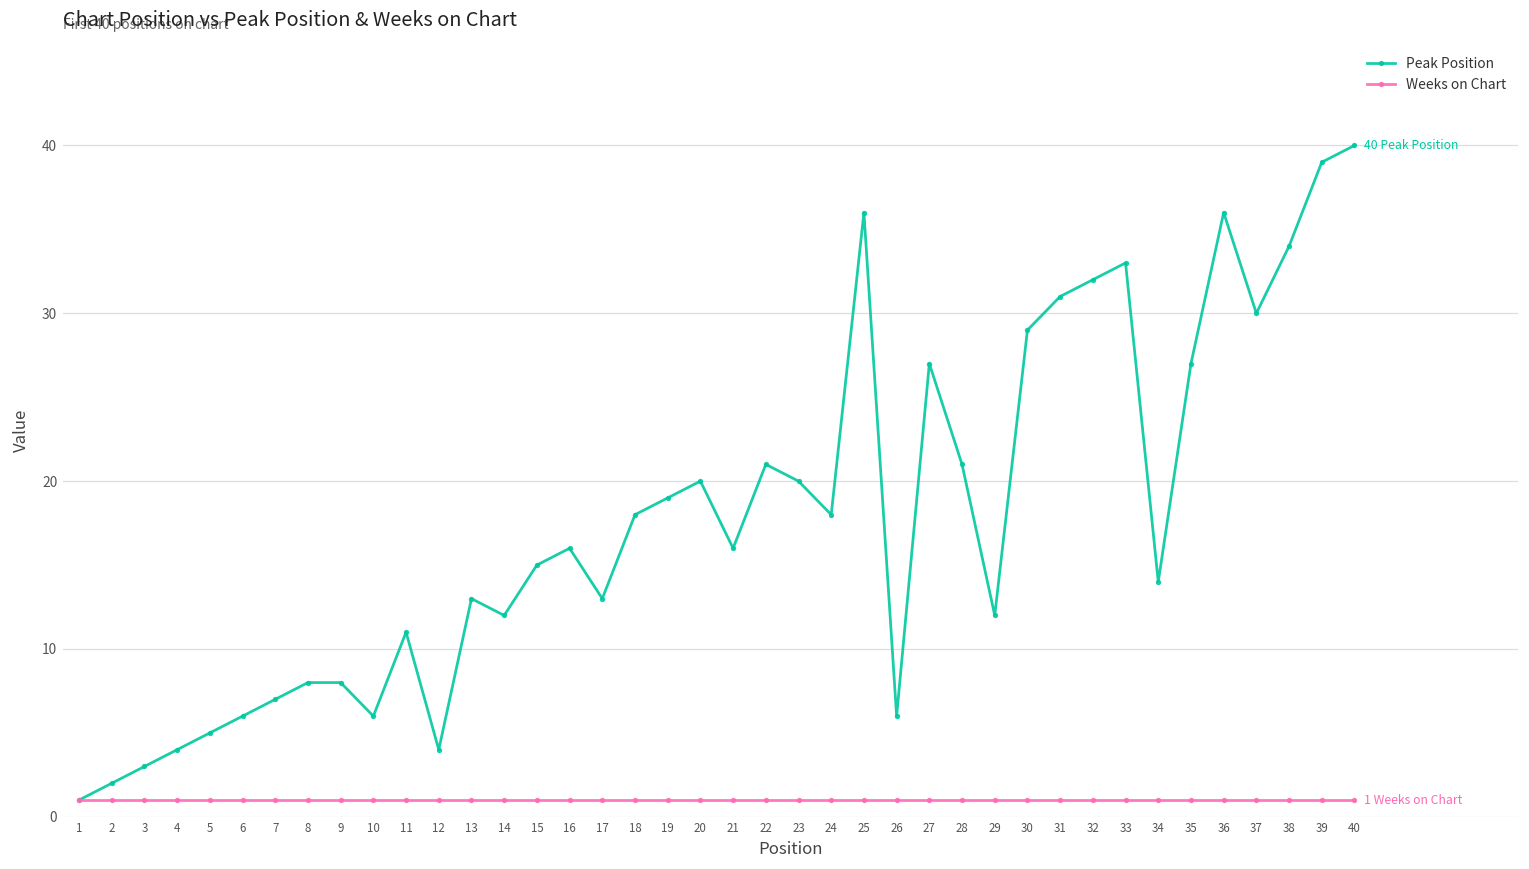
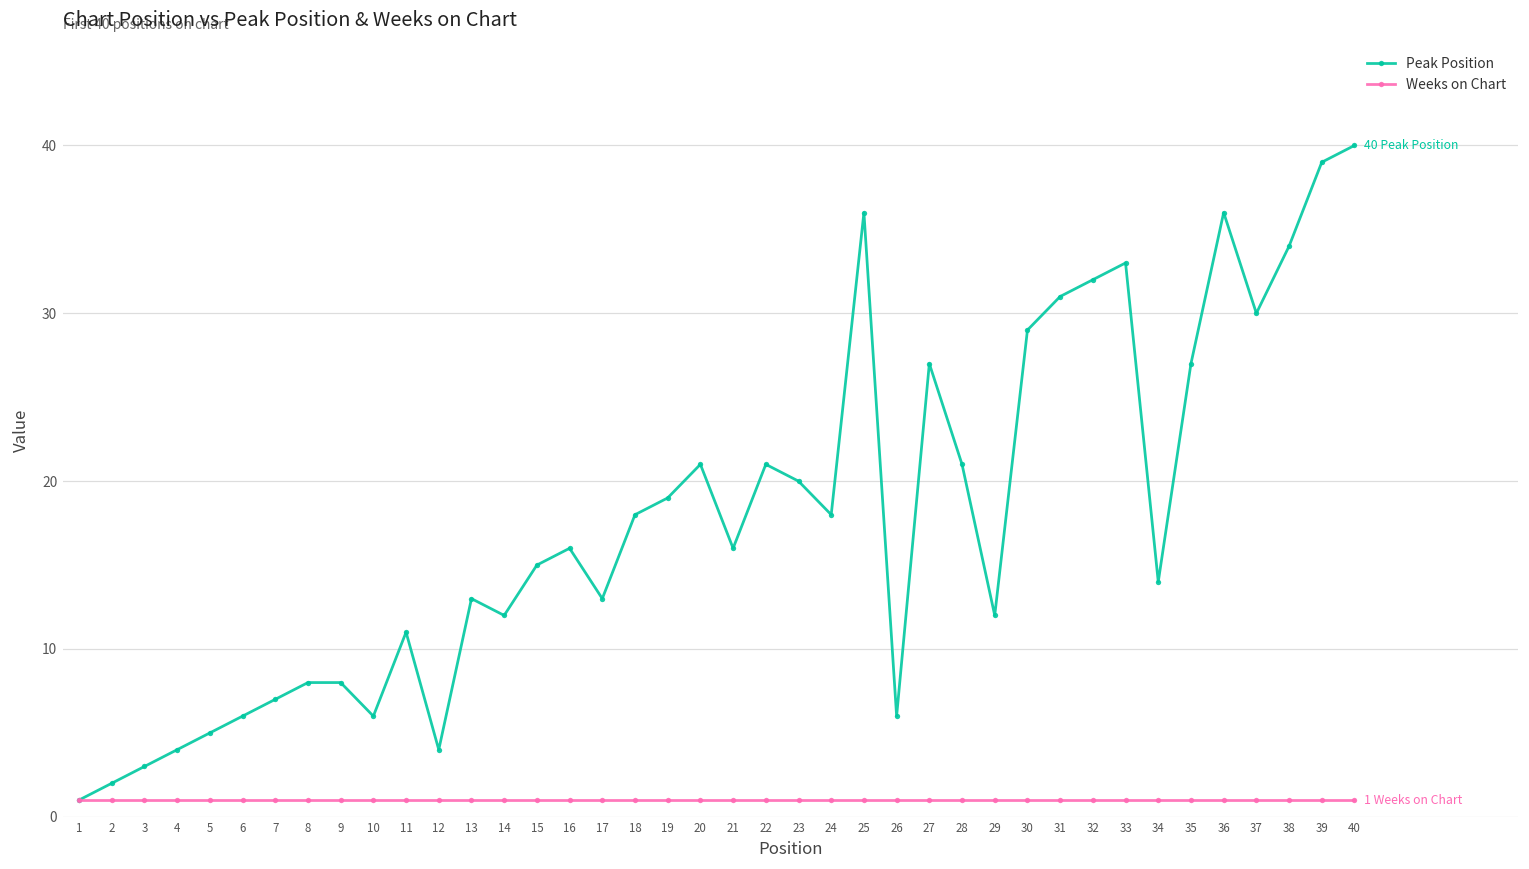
  {
    "Peak Position": {
      "2": 2,
      "3": 3,
      "4": 4,
      "5": 5,
      "6": 6,
      "7": 7,
      "8": 8,
      "9": 8,
      "10": 6,
      "11": 11,
      "12": 4,
      "13": 13,
      "14": 12,
      "15": 15,
      "16": 16,
      "17": 13,
      "18": 18,
      "19": 19,
-     "20": 20,
+     "20": 21,
      "21": 16,
      "22": 21,
      "23": 20,
      "24": 18,
      "25": 36,
      "26": 6,
      "27": 27,
      "28": 21,
      "29": 12,
      "30": 29,
      "31": 31,
      "32": 32,
      "33": 33,
      "34": 14,
      "35": 27,
      "36": 36,
      "37": 30,
      "38": 34,
      "39": 39
    },
    "Weeks on Chart": {
      "40": 1
    }
  }
